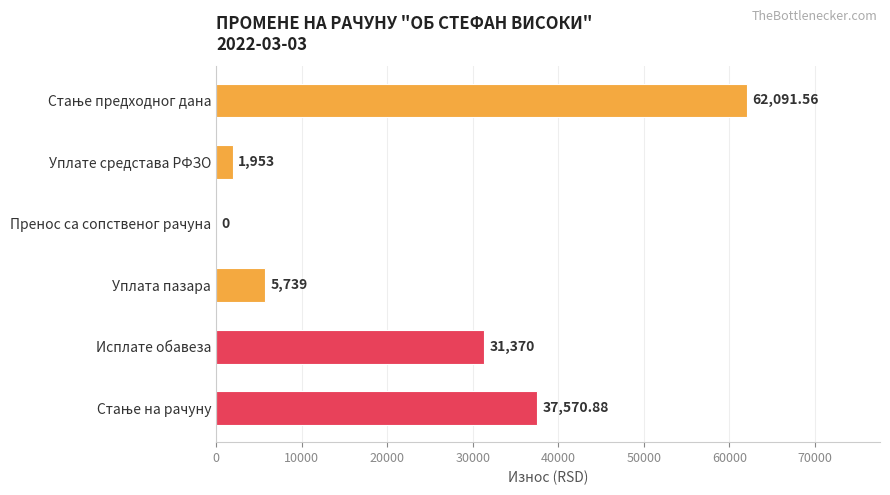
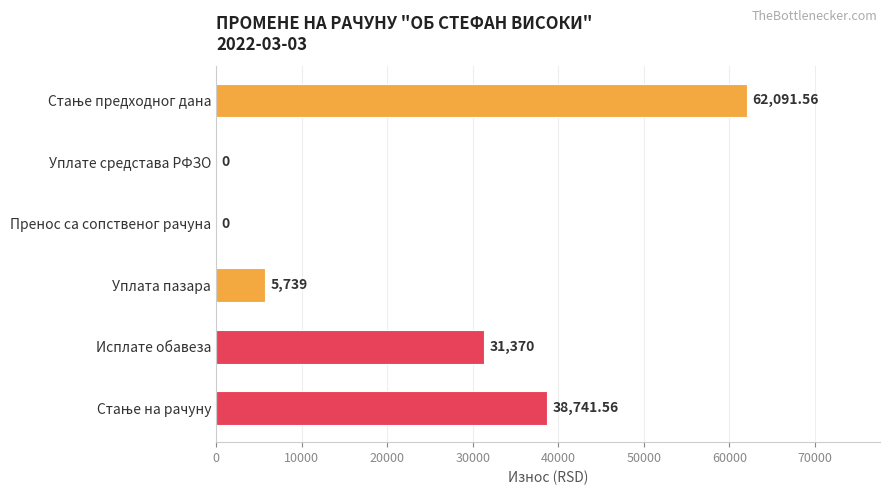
  {
    "Стање предходног дана": "62,091.56",
-   "Уплате средстава РФЗО": "1,953",
+   "Уплате средстава РФЗО": "0",
    "Пренос са сопственог рачуна": "0",
    "Уплата пазара": "5,739",
    "Исплате обавеза": "31,370",
-   "Стање на рачуну": "37,570.88"
+   "Стање на рачуну": "38,741.56"
  }
